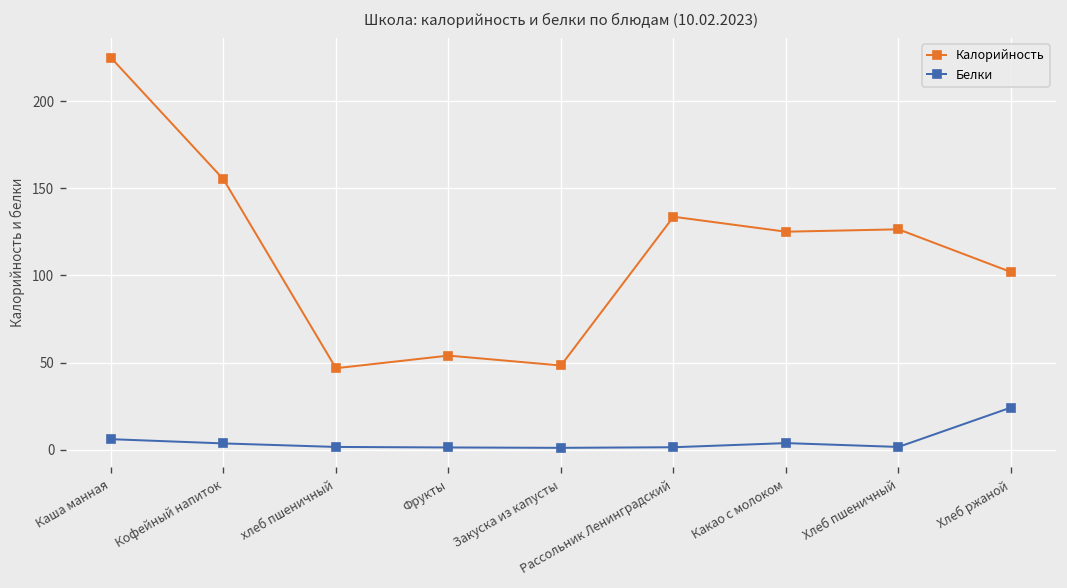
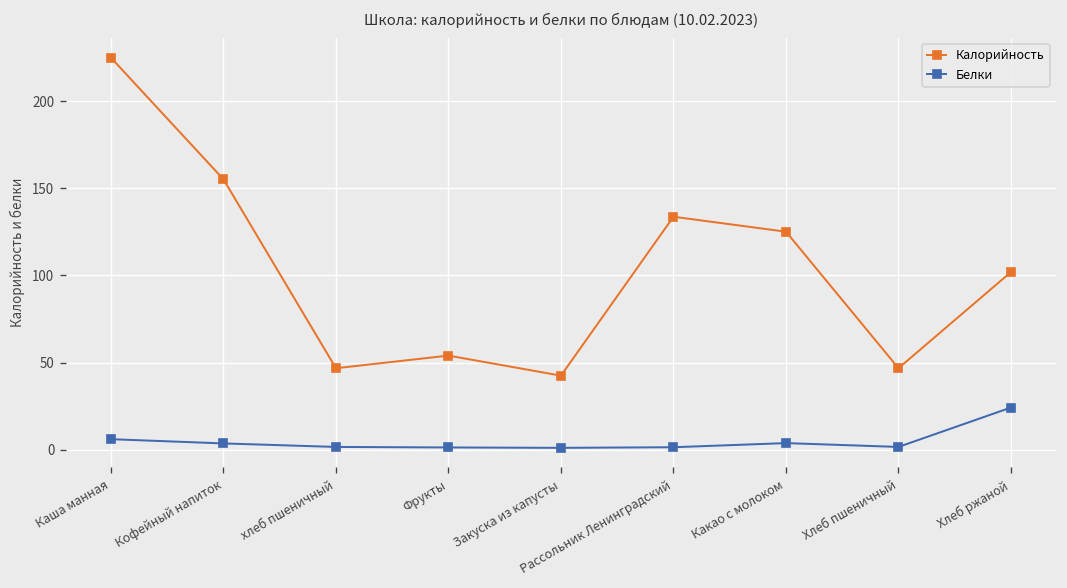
  {
    "Калорийность": {
      "Каша манная": 225,
      "Кофейный напиток": 155,
      "хлеб пшеничный": 47,
      "Фрукты": 54,
-     "Закуска из капусты": 48,
+     "Закуска из капусты": 43,
      "Рассольник Ленинградский": 134,
      "Какао с молоком": 125,
-     "Хлеб пшеничный": 126,
+     "Хлеб пшеничный": 47,
      "Хлеб ржаной": 102
    },
    "Белки": {
      "Каша манная": 6,
      "Кофейный напиток": 4,
      "хлеб пшеничный": 2,
      "Фрукты": 1,
      "Закуска из капусты": 1,
      "Рассольник Ленинградский": 1,
      "Какао с молоком": 4,
      "Хлеб пшеничный": 2,
      "Хлеб ржаной": 24
    }
  }
